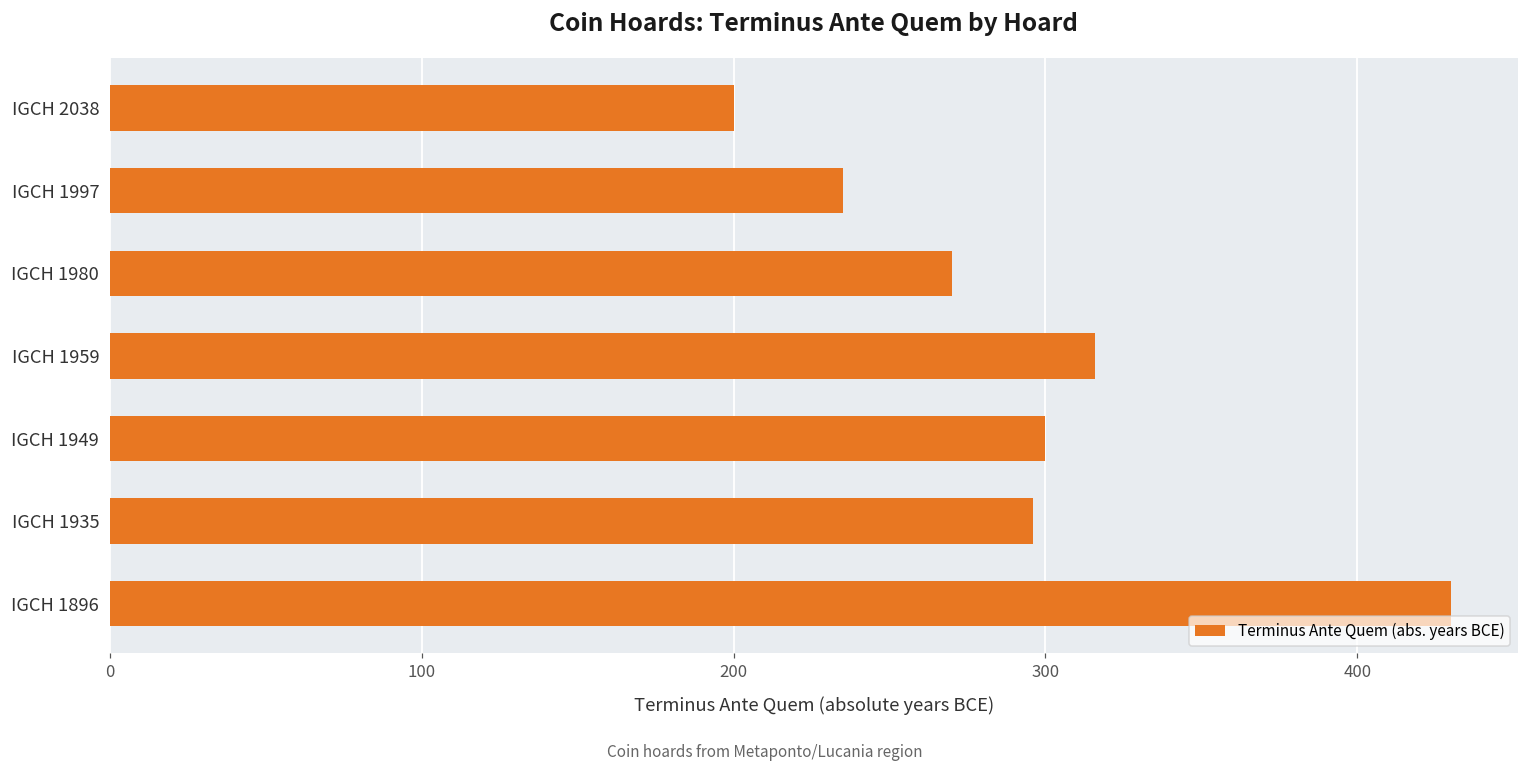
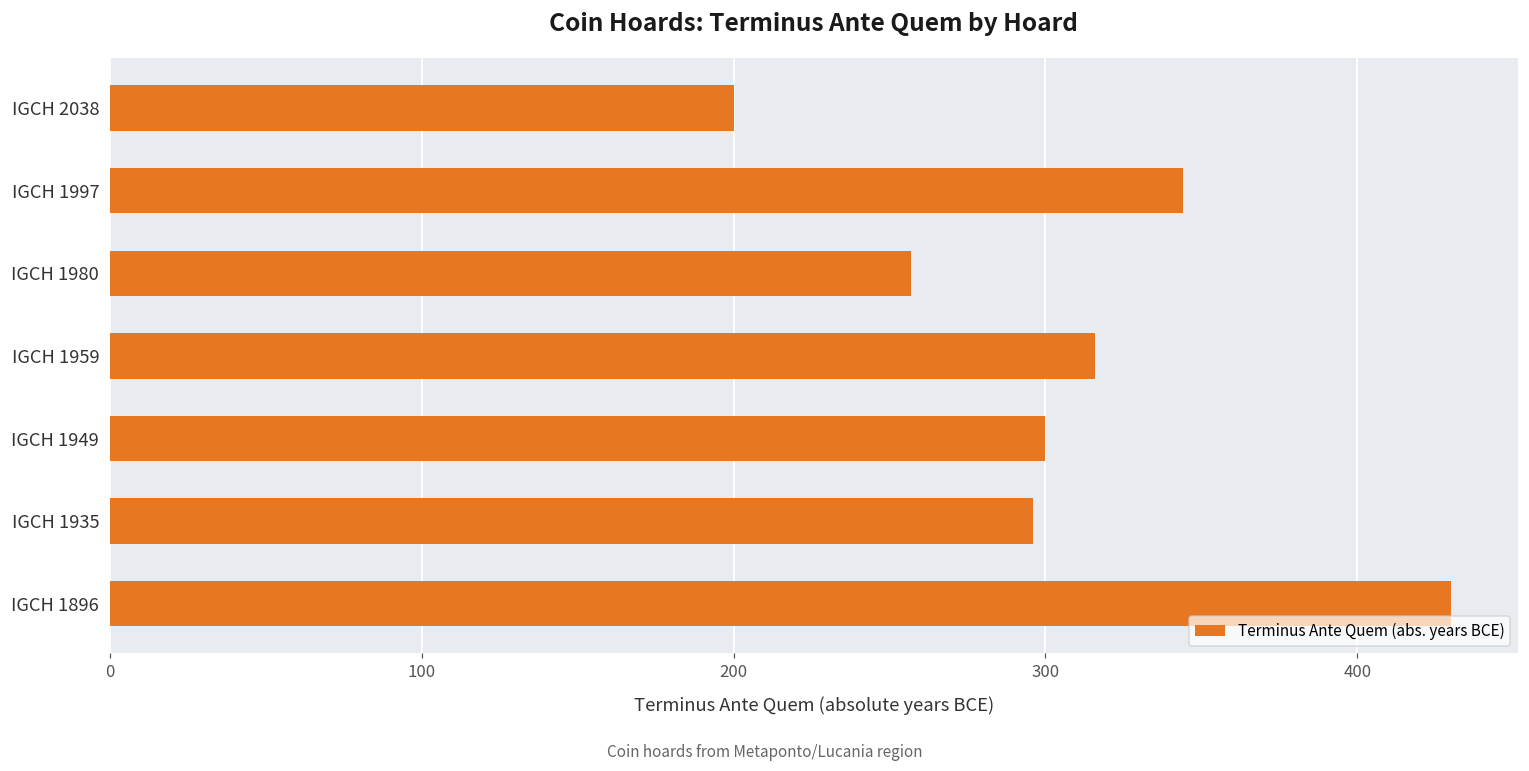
  {
    "IGCH 2038": 200,
-   "IGCH 1997": 235,
-   "IGCH 1980": 270,
+   "IGCH 1997": 344,
+   "IGCH 1980": 257,
    "IGCH 1959": 316,
    "IGCH 1949": 300,
    "IGCH 1935": 296,
    "IGCH 1896": 430
  }
